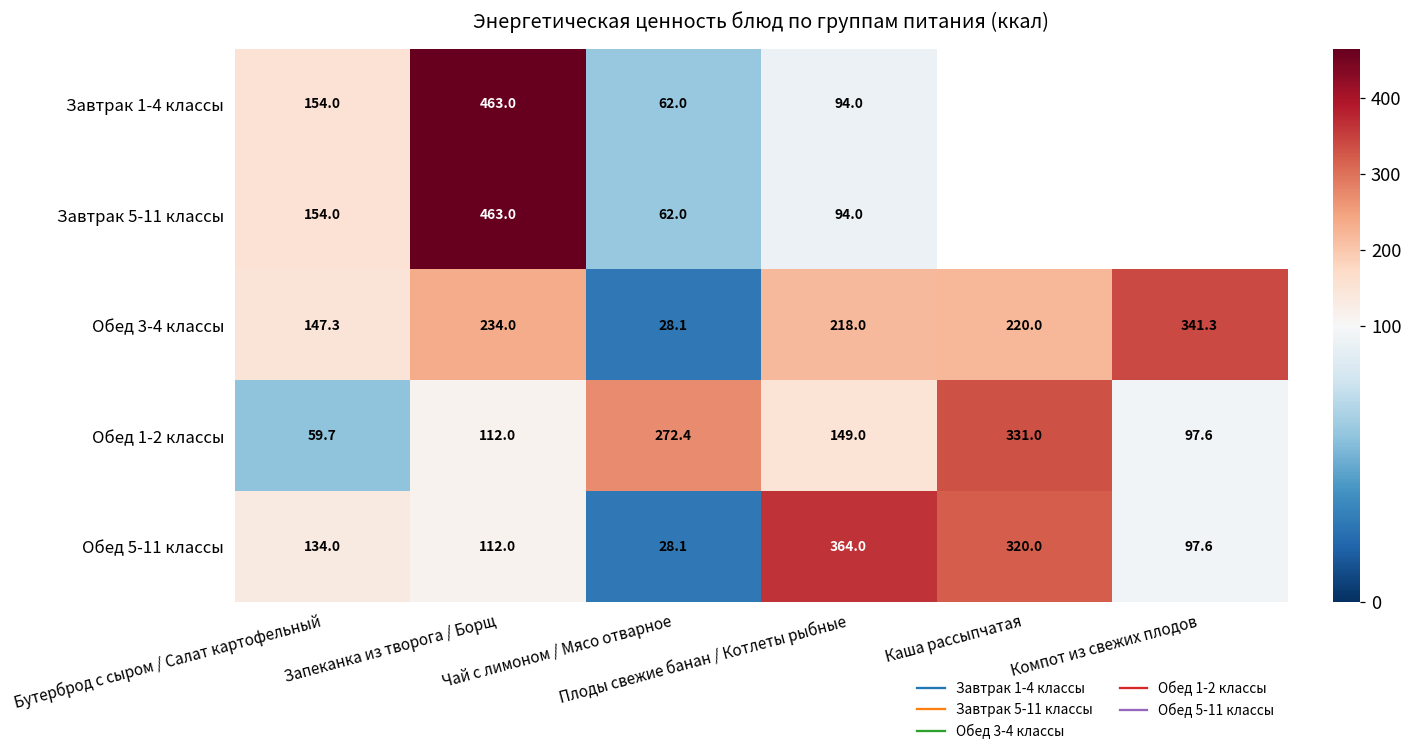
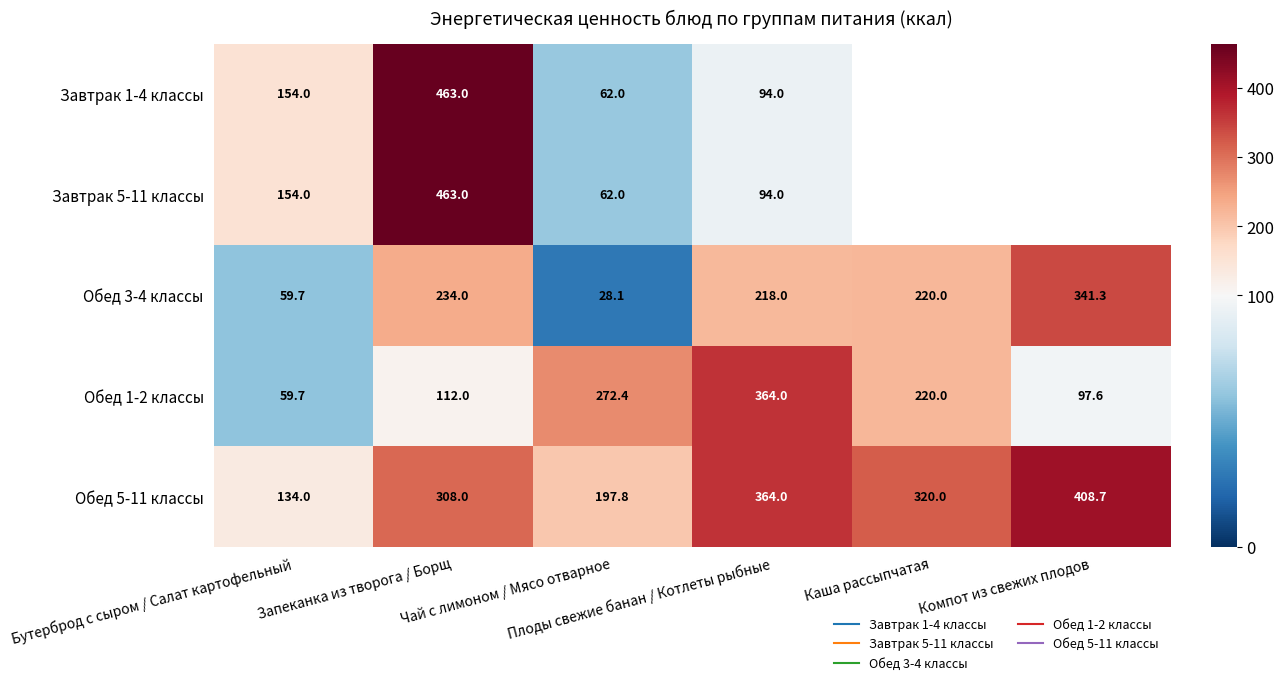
  {
    "Завтрак 1-4 классы": {
      "Бутерброд с сыром / Салат картофельный": 154.0,
      "Запеканка из творога / Борщ": 463.0,
      "Чай с лимоном / Мясо отварное": 62.0,
      "Плоды свежие банан / Котлеты рыбные": 94.0
    },
    "Завтрак 5-11 классы": {
      "Бутерброд с сыром / Салат картофельный": 154.0,
      "Запеканка из творога / Борщ": 463.0,
      "Чай с лимоном / Мясо отварное": 62.0,
      "Плоды свежие банан / Котлеты рыбные": 94.0
    },
    "Обед 3-4 классы": {
-     "Бутерброд с сыром / Салат картофельный": 147.3,
+     "Бутерброд с сыром / Салат картофельный": 59.7,
      "Запеканка из творога / Борщ": 234.0,
      "Чай с лимоном / Мясо отварное": 28.1,
      "Плоды свежие банан / Котлеты рыбные": 218.0,
      "Каша рассыпчатая": 220.0,
      "Компот из свежих плодов": 341.3
    },
    "Обед 1-2 классы": {
      "Бутерброд с сыром / Салат картофельный": 59.7,
      "Запеканка из творога / Борщ": 112.0,
      "Чай с лимоном / Мясо отварное": 272.4,
-     "Плоды свежие банан / Котлеты рыбные": 149.0,
-     "Каша рассыпчатая": 331.0,
+     "Плоды свежие банан / Котлеты рыбные": 364.0,
+     "Каша рассыпчатая": 220.0,
      "Компот из свежих плодов": 97.6
    },
    "Обед 5-11 классы": {
      "Бутерброд с сыром / Салат картофельный": 134.0,
-     "Запеканка из творога / Борщ": 112.0,
-     "Чай с лимоном / Мясо отварное": 28.1,
+     "Запеканка из творога / Борщ": 308.0,
+     "Чай с лимоном / Мясо отварное": 197.8,
      "Плоды свежие банан / Котлеты рыбные": 364.0,
      "Каша рассыпчатая": 320.0,
-     "Компот из свежих плодов": 97.6
+     "Компот из свежих плодов": 408.7
    }
  }
